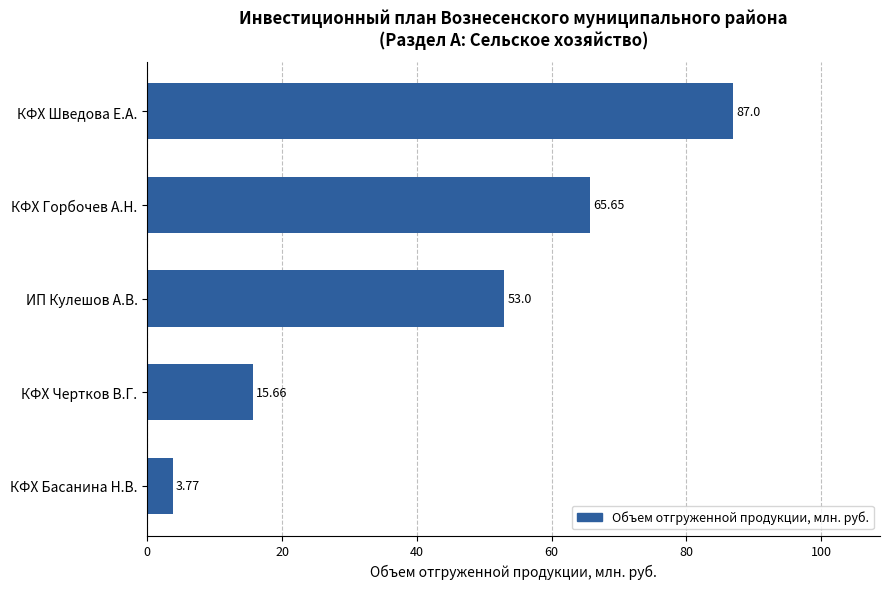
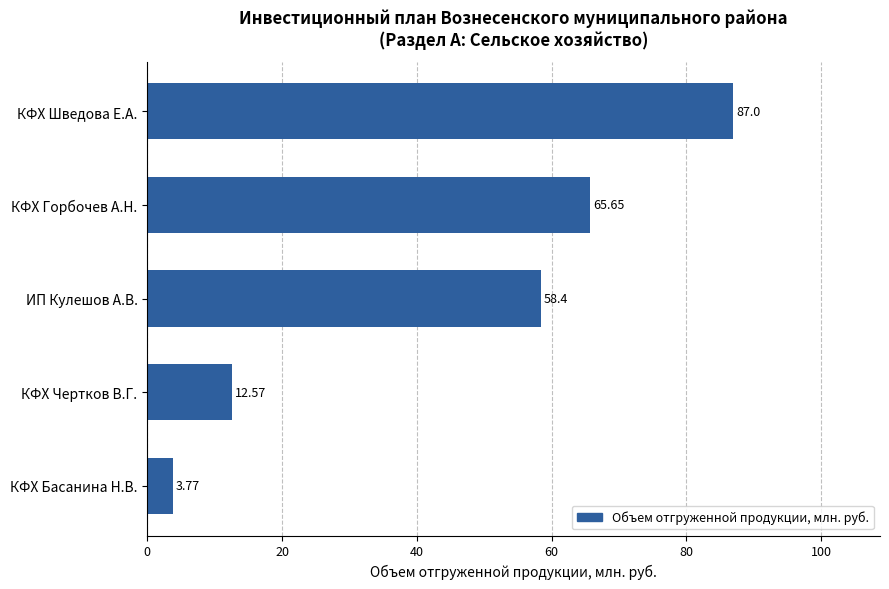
  {
    "КФХ Шведова Е.А.": 87.0,
    "КФХ Горбочев А.Н.": 65.65,
-   "ИП Кулешов А.В.": 53.0,
-   "КФХ Чертков В.Г.": 15.66,
+   "ИП Кулешов А.В.": 58.4,
+   "КФХ Чертков В.Г.": 12.57,
    "КФХ Басанина Н.В.": 3.77
  }
